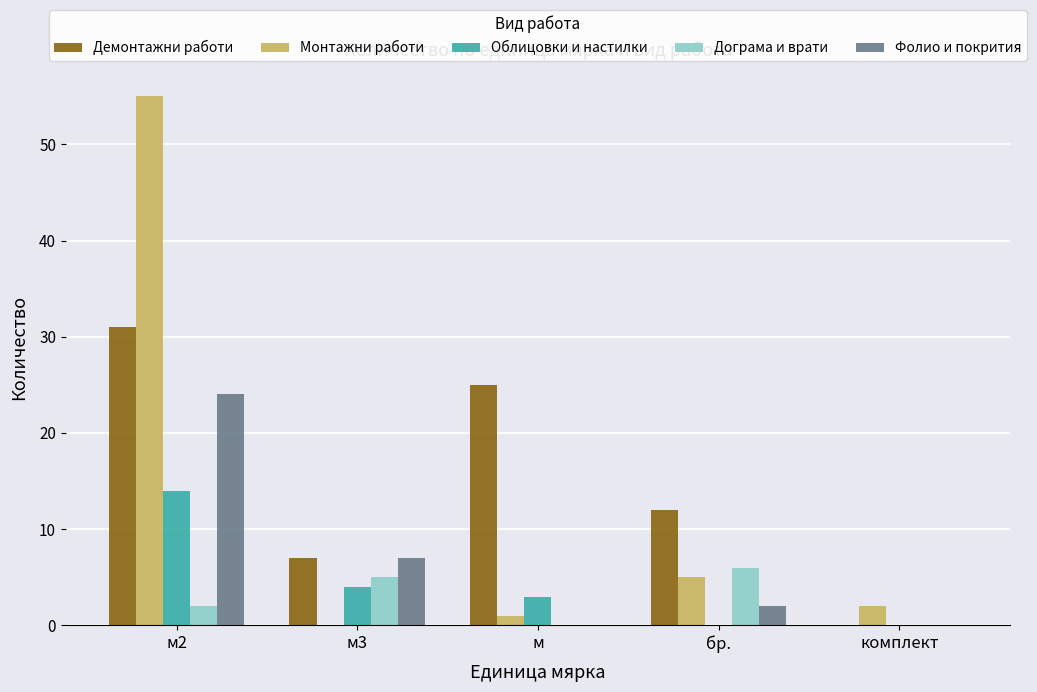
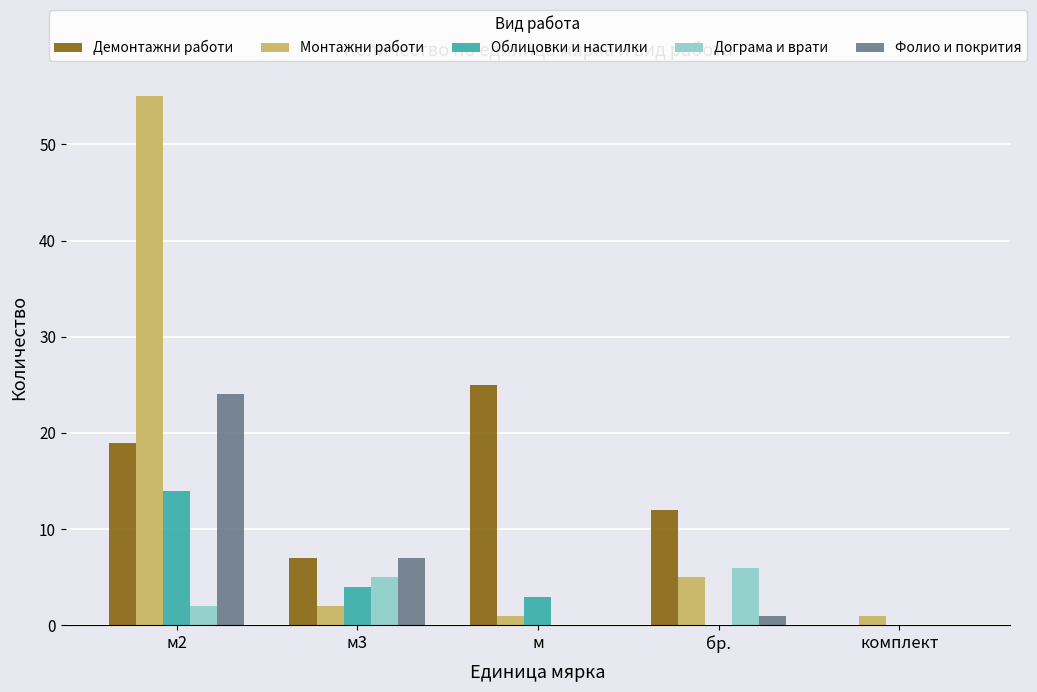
  {
    "Демонтажни работи": {
-     "м2": 31,
+     "м2": 19,
      "м3": 7,
      "м": 25,
      "бр.": 12,
      "комплект": 0
    },
    "Монтажни работи": {
      "м2": 55,
-     "м3": 0,
+     "м3": 2,
      "м": 1,
      "бр.": 5,
-     "комплект": 2
+     "комплект": 1
    },
    "Облицовки и настилки": {
      "м2": 14,
      "м3": 4,
      "м": 3,
      "бр.": 0,
      "комплект": 0
    },
    "Дограма и врати": {
      "м2": 2,
      "м3": 5,
      "м": 0,
      "бр.": 6,
      "комплект": 0
    },
    "Фолио и покрития": {
      "м2": 24,
      "м3": 7,
      "м": 0,
-     "бр.": 2,
+     "бр.": 1,
      "комплект": 0
    }
  }
